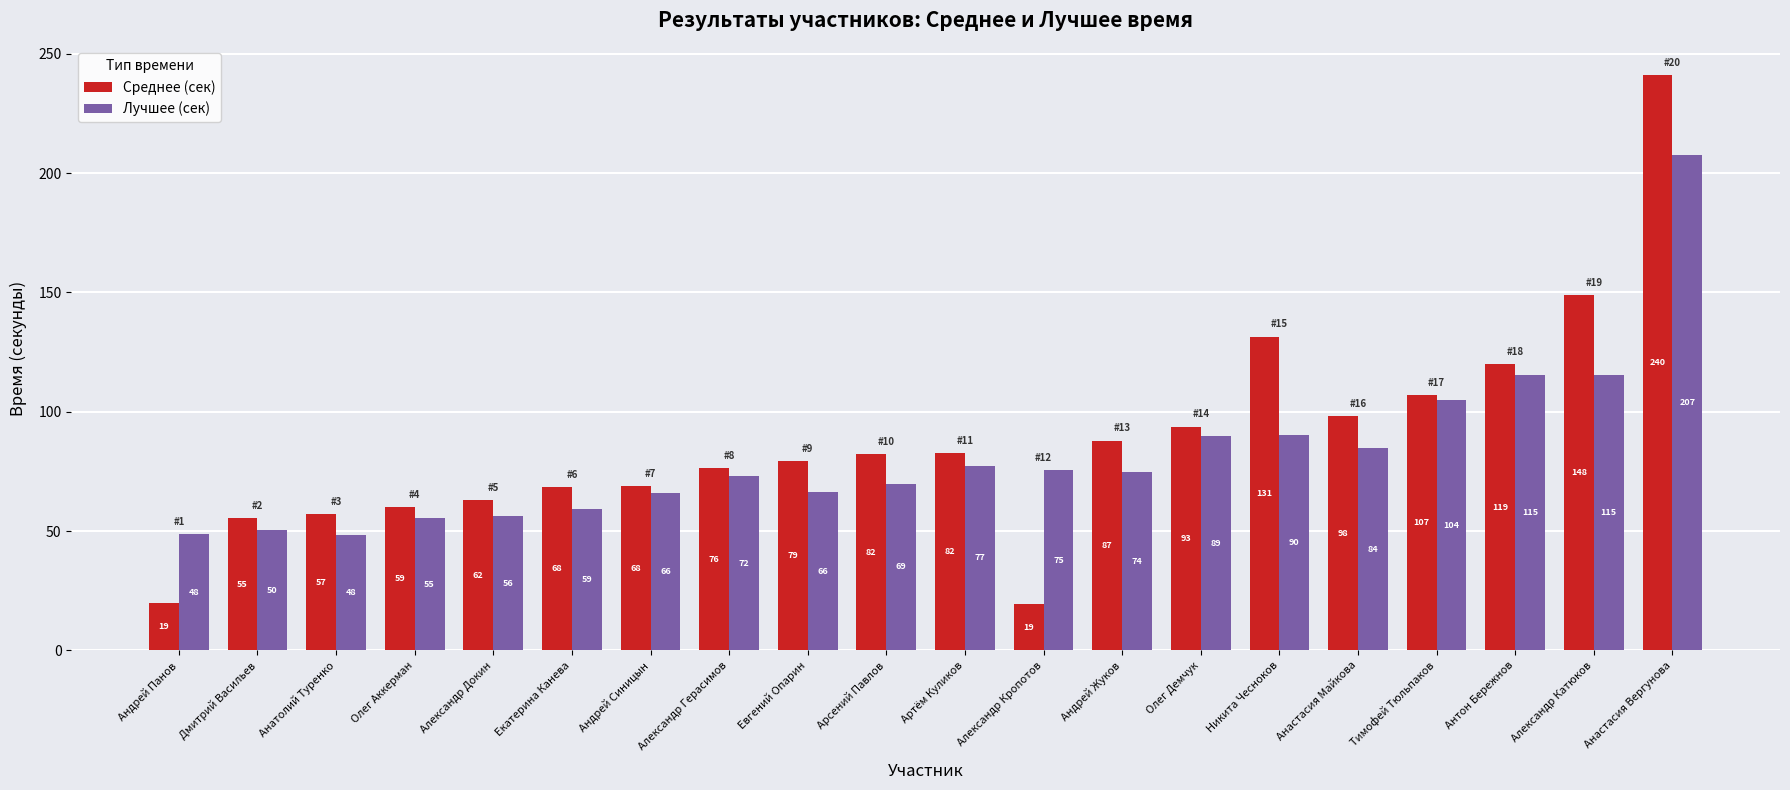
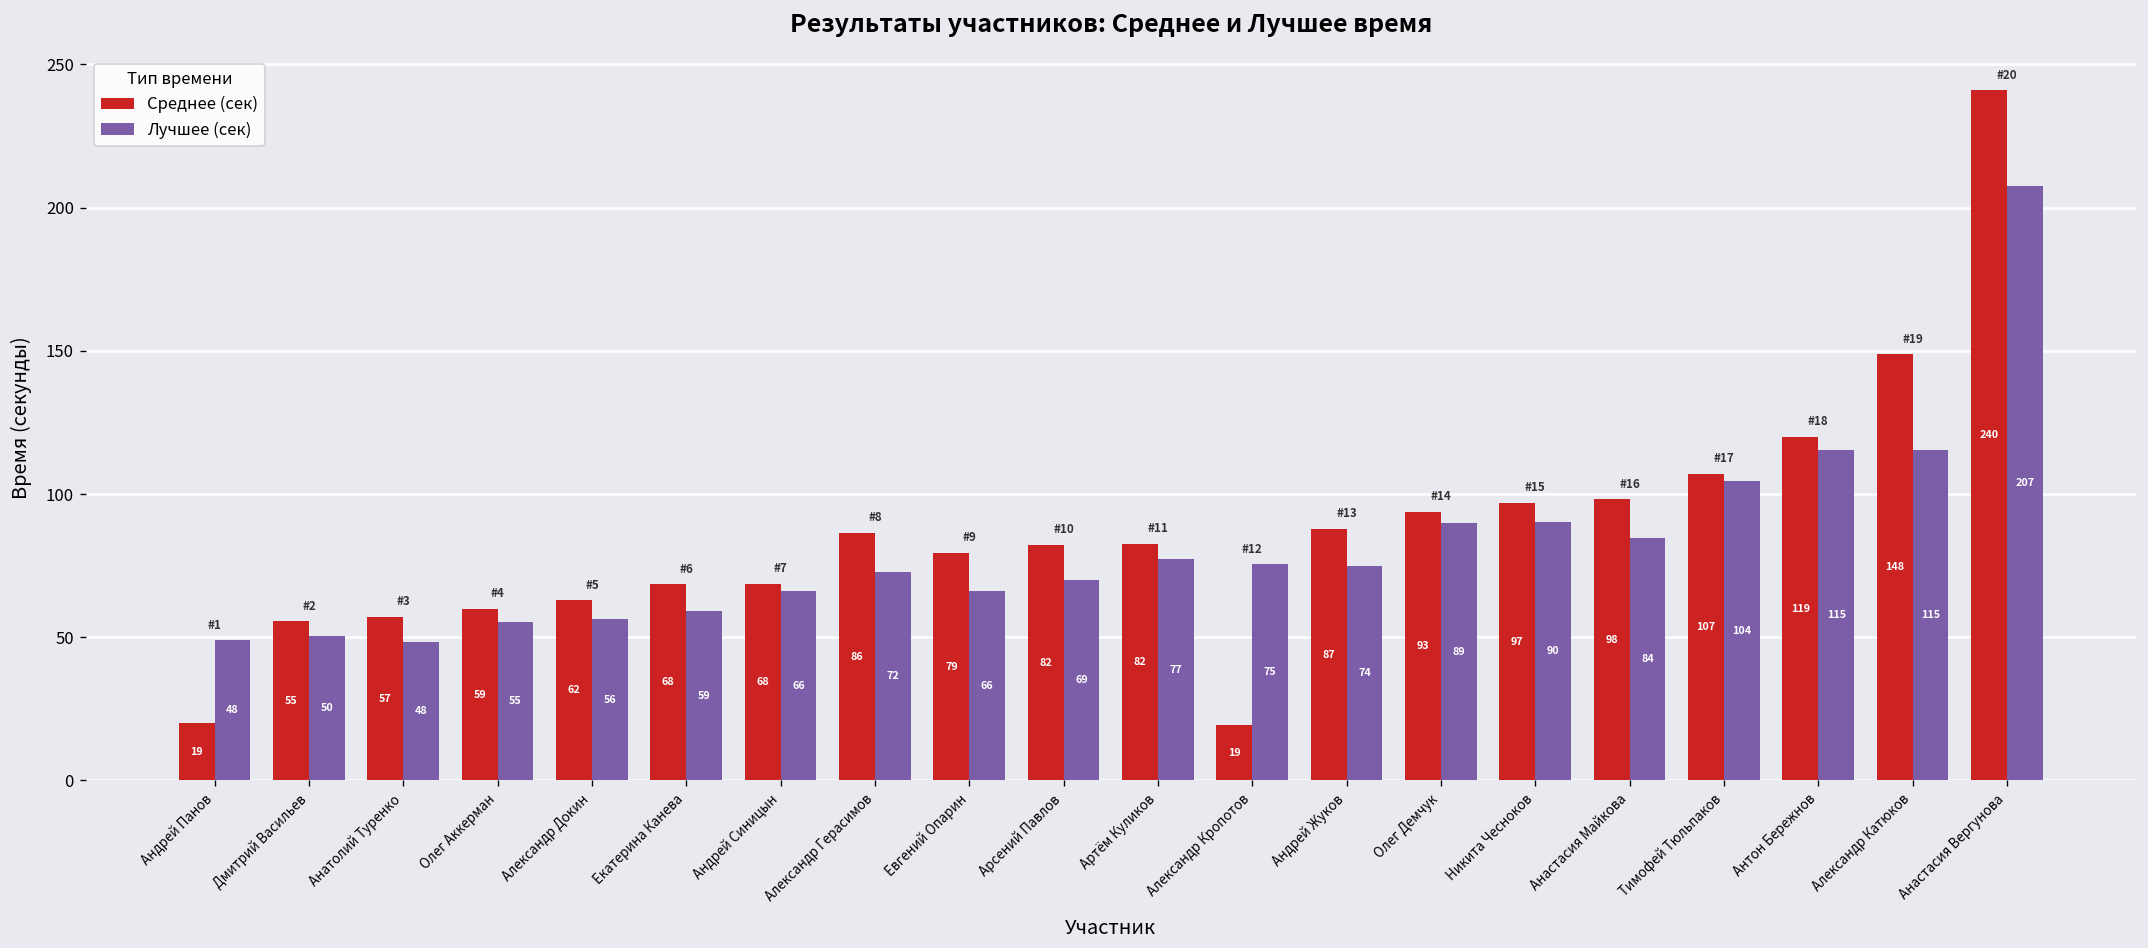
  {
    "Среднее (сек)": {
      "Анатолий Туренко": 57,
      "Екатерина Канева": 68,
-     "Александр Герасимов": 76,
+     "Александр Герасимов": 86,
      "Евгений Опарин": 79,
      "Арсений Павлов": 82,
      "Александр Кропотов": 19,
-     "Никита Чесноков": 131,
+     "Никита Чесноков": 97,
      "Анастасия Майкова": 98,
      "Тимофей Тюльпаков": 107
    },
    "Лучшее (сек)": {
      "Дмитрий Васильев": 50,
      "Анатолий Туренко": 48,
      "Олег Аккерман": 55,
      "Александр Докин": 56,
      "Екатерина Канева": 59,
      "Андрей Синицын": 66,
      "Евгений Опарин": 66,
      "Артём Куликов": 77,
      "Александр Кропотов": 75,
      "Никита Чесноков": 90,
      "Антон Бережнов": 115
    }
  }
